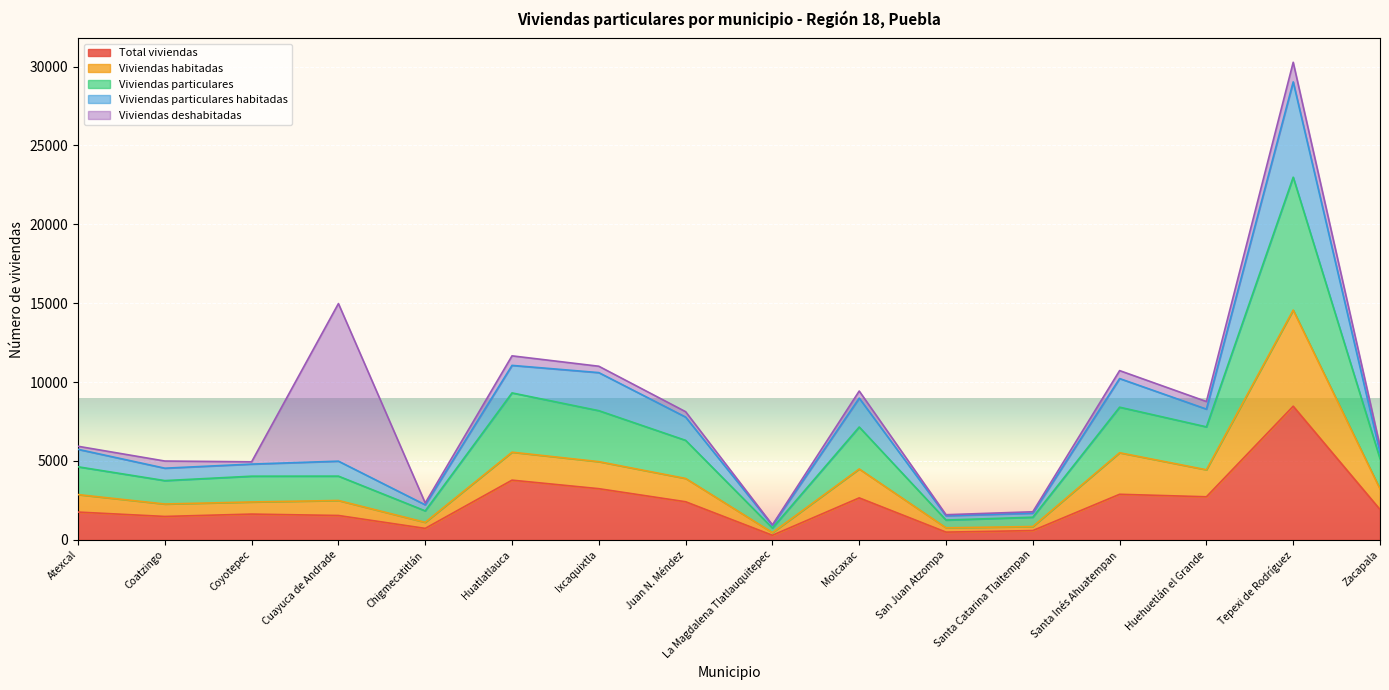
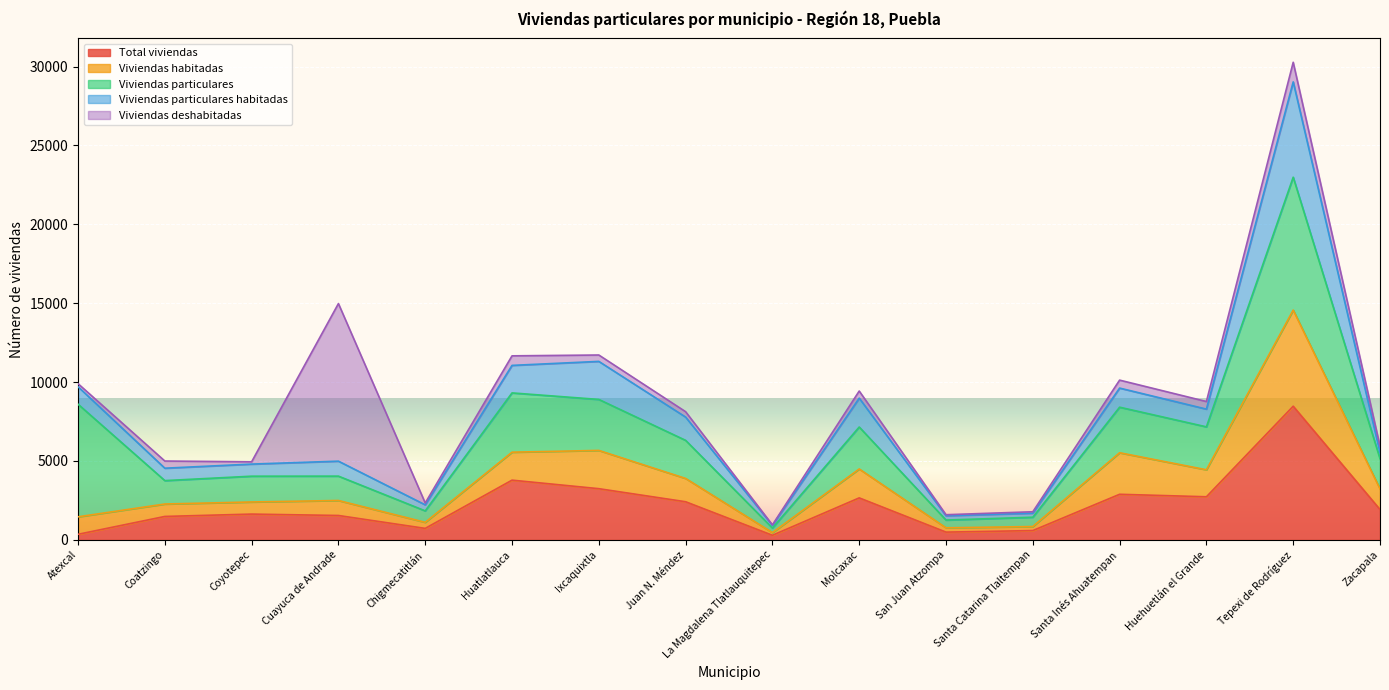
  {
    "Total viviendas": {
-     "Atexcal": 1800,
+     "Atexcal": 400,
      "Coatzingo": 1500,
      "Coyotepec": 1600,
      "Cuayuca de Andrade": 1500,
      "Chigmecatitlán": 700,
      "Huatlatlauca": 3800,
      "Ixcaquixtla": 3200,
      "Juan N. Méndez": 2400,
      "La Magdalena Tlatlauquitepec": 300,
      "Molcaxac": 2700,
      "San Juan Atzompa": 500,
      "Santa Catarina Tlaltempan": 600,
      "Santa Inés Ahuatempan": 2900,
      "Huehuetlán el Grande": 2700,
      "Tepexi de Rodríguez": 8500,
      "Zacapala": 1900
    },
    "Viviendas habitadas": {
      "Atexcal": 1100,
      "Coatzingo": 800,
      "Coyotepec": 800,
      "Cuayuca de Andrade": 1000,
      "Chigmecatitlán": 400,
      "Huatlatlauca": 1800,
-     "Ixcaquixtla": 1700,
+     "Ixcaquixtla": 2400,
      "Juan N. Méndez": 1500,
      "La Magdalena Tlatlauquitepec": 200,
      "Molcaxac": 1800,
      "San Juan Atzompa": 300,
      "Santa Catarina Tlaltempan": 300,
      "Santa Inés Ahuatempan": 2600,
      "Huehuetlán el Grande": 1700,
      "Tepexi de Rodríguez": 6100,
      "Zacapala": 1300
    },
    "Viviendas particulares": {
-     "Atexcal": 1800,
+     "Atexcal": 7100,
      "Coatzingo": 1500,
      "Coyotepec": 1600,
      "Cuayuca de Andrade": 1500,
      "Chigmecatitlán": 700,
      "Huatlatlauca": 3800,
      "Ixcaquixtla": 3200,
      "Juan N. Méndez": 2400,
      "La Magdalena Tlatlauquitepec": 300,
      "Molcaxac": 2700,
      "San Juan Atzompa": 500,
      "Santa Catarina Tlaltempan": 600,
      "Santa Inés Ahuatempan": 2900,
      "Huehuetlán el Grande": 2700,
      "Tepexi de Rodríguez": 8400,
      "Zacapala": 1900
    },
    "Viviendas particulares habitadas": {
      "Atexcal": 1100,
      "Coatzingo": 800,
      "Cuayuca de Andrade": 900,
      "Huatlatlauca": 1700,
      "Ixcaquixtla": 2400,
      "Juan N. Méndez": 1500,
      "Molcaxac": 1800,
-     "Santa Inés Ahuatempan": 1800,
+     "Santa Inés Ahuatempan": 1200,
      "Huehuetlán el Grande": 1100,
      "Tepexi de Rodríguez": 6000,
      "Zacapala": 400
    },
    "Viviendas deshabitadas": {
      "Atexcal": 200,
      "Coatzingo": 500,
      "Cuayuca de Andrade": 10000,
      "Huatlatlauca": 600,
      "Ixcaquixtla": 400,
      "Juan N. Méndez": 300,
      "Molcaxac": 500,
      "Santa Inés Ahuatempan": 500,
      "Huehuetlán el Grande": 500,
      "Tepexi de Rodríguez": 1200,
      "Zacapala": 400
    }
  }
